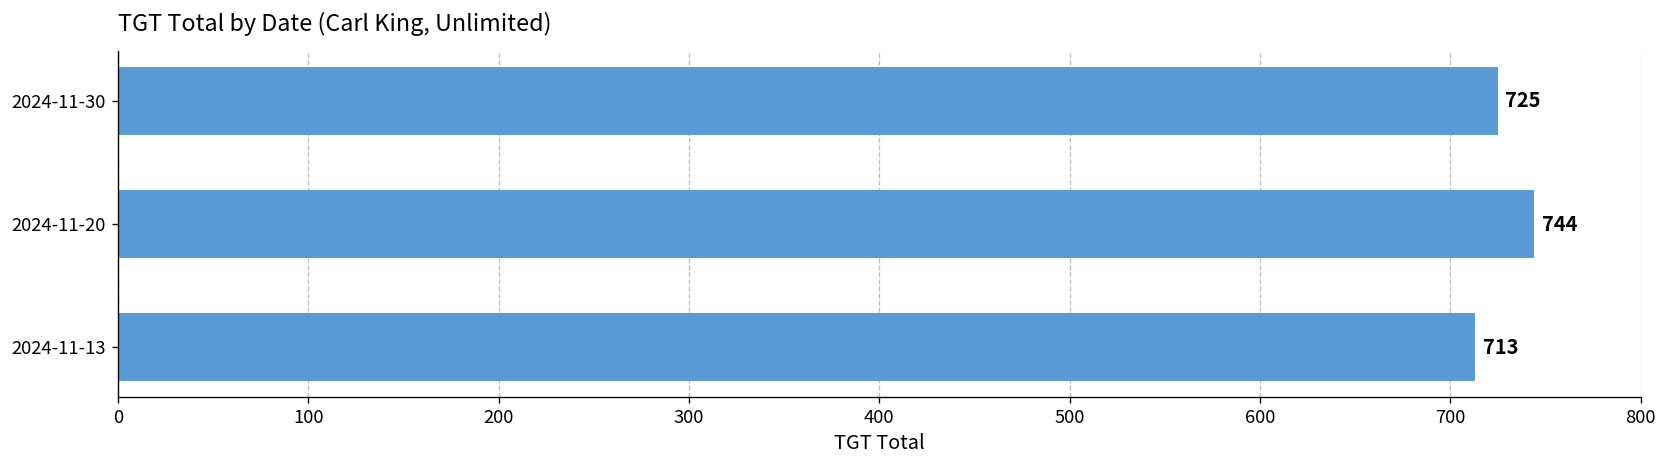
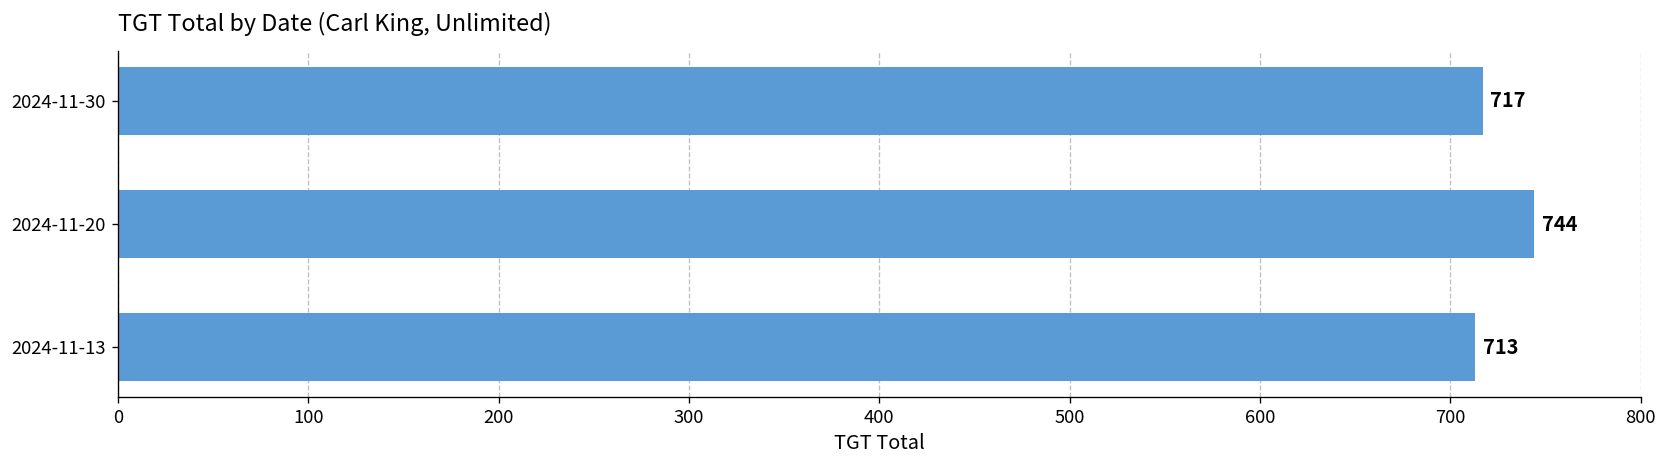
  {
-   "2024-11-30": 725,
+   "2024-11-30": 717,
    "2024-11-20": 744,
    "2024-11-13": 713
  }
